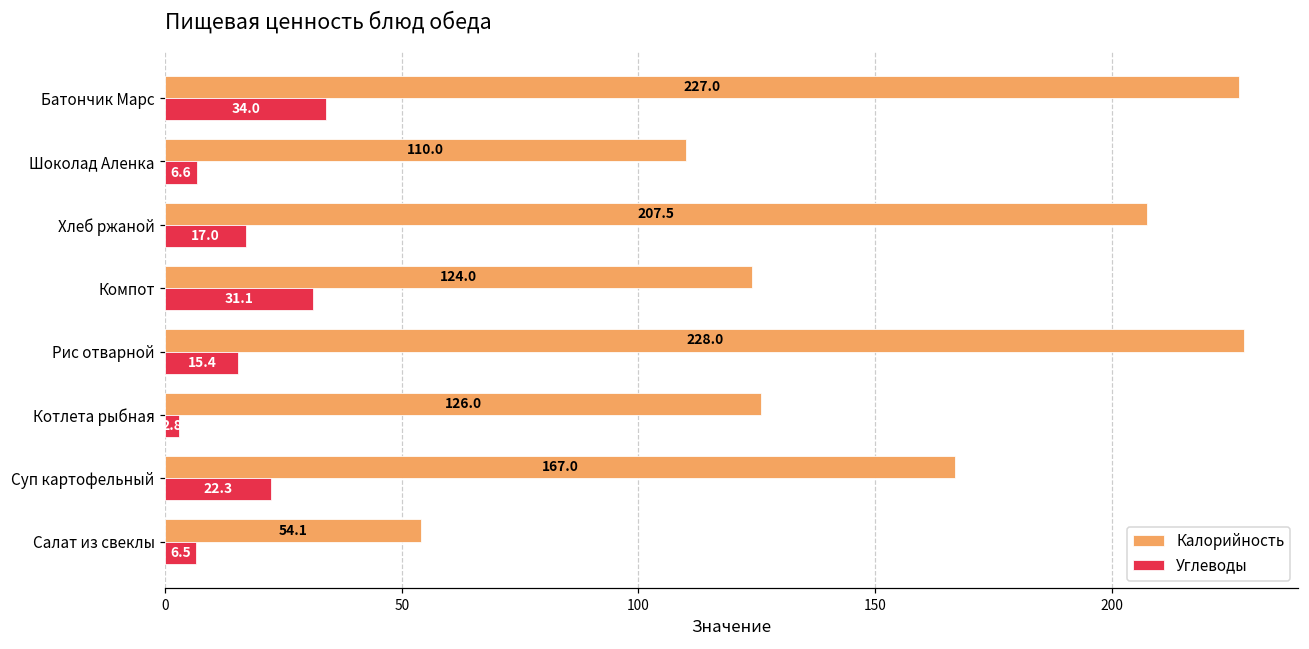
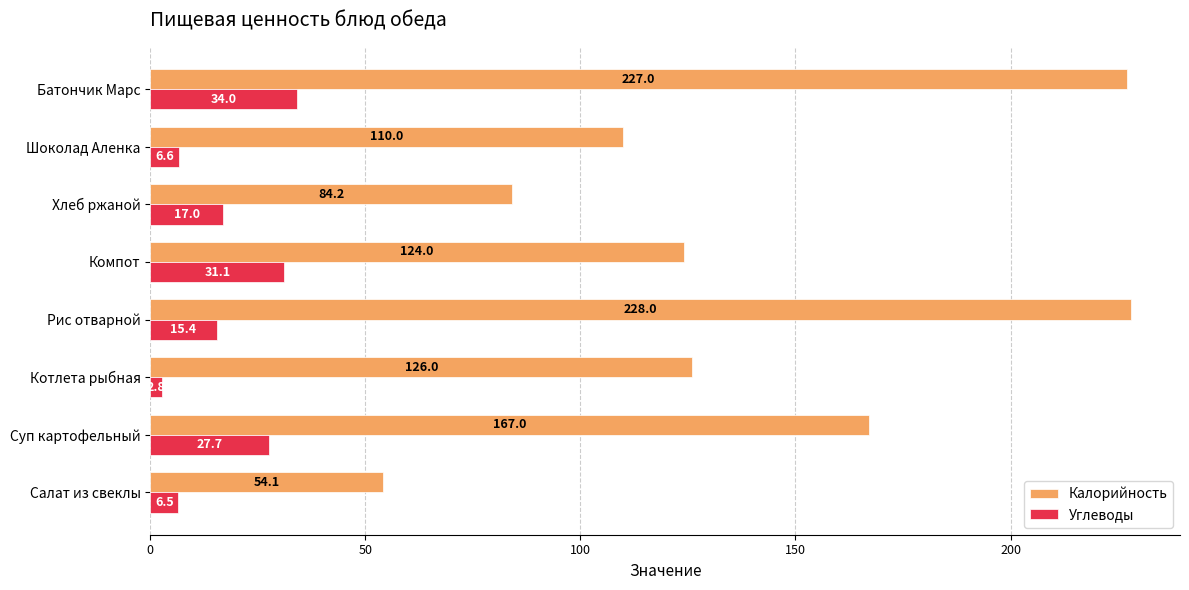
  {
    "Калорийность": {
      "Батончик Марс": 227.0,
      "Шоколад Аленка": 110.0,
-     "Хлеб ржаной": 207.5,
+     "Хлеб ржаной": 84.2,
      "Компот": 124.0,
      "Рис отварной": 228.0,
      "Котлета рыбная": 126.0,
      "Суп картофельный": 167.0,
      "Салат из свеклы": 54.1
    },
    "Углеводы": {
      "Батончик Марс": 34.0,
      "Шоколад Аленка": 6.6,
      "Хлеб ржаной": 17.0,
      "Компот": 31.1,
      "Рис отварной": 15.4,
      "Котлета рыбная": 2.8,
-     "Суп картофельный": 22.3,
+     "Суп картофельный": 27.7,
      "Салат из свеклы": 6.5
    }
  }
